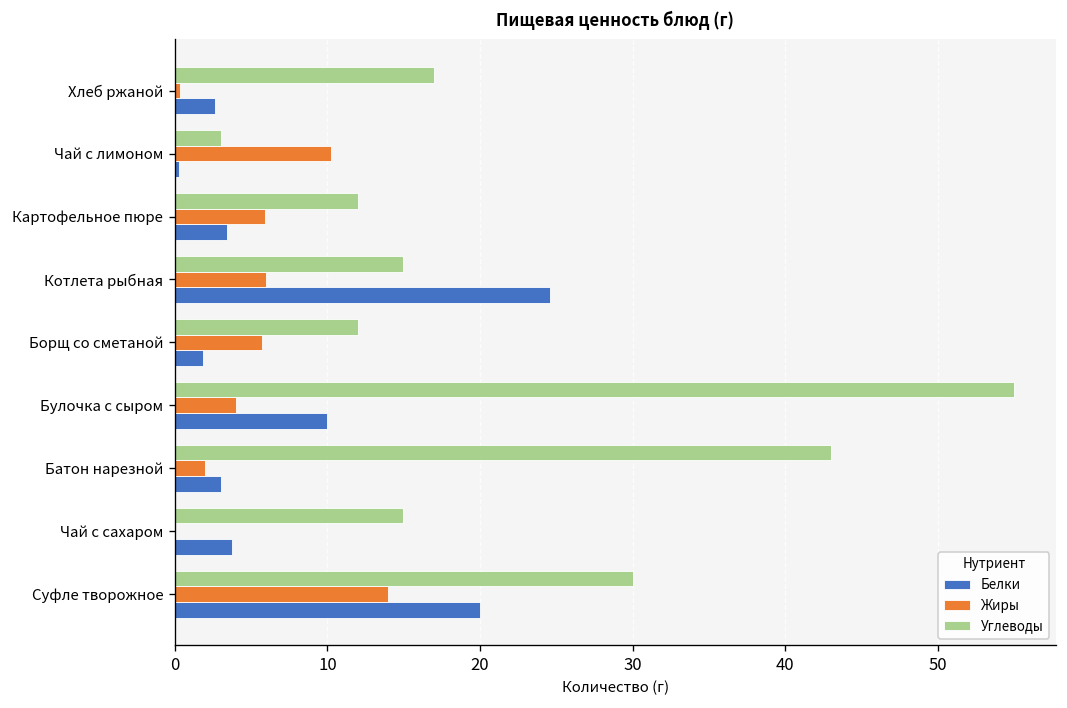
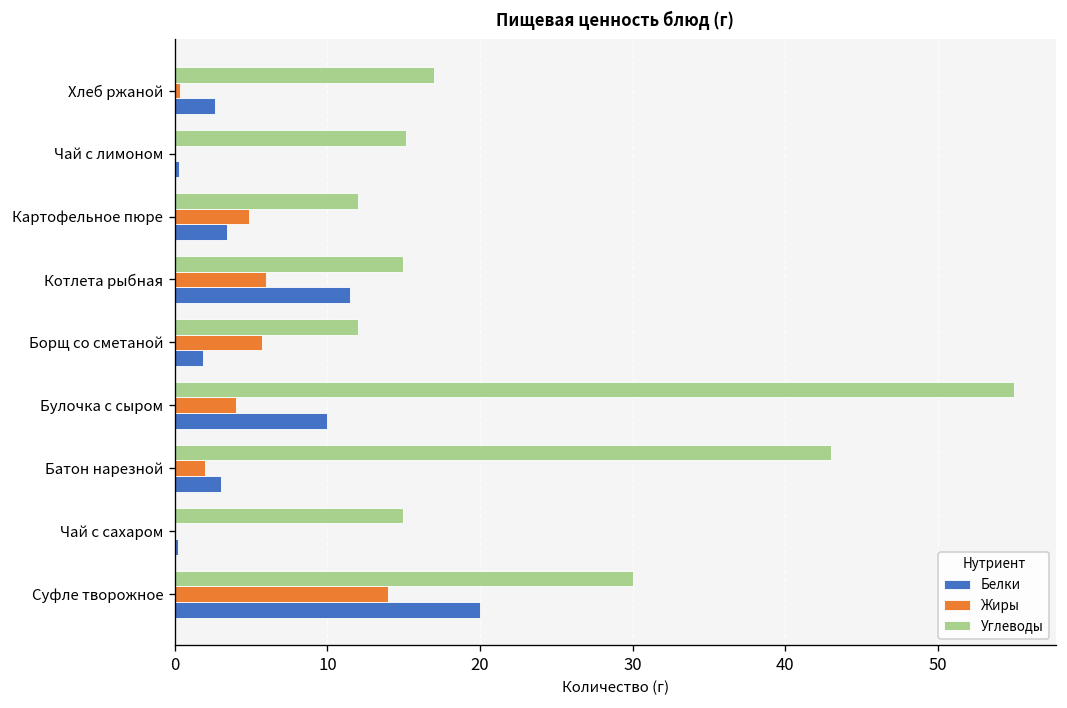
  {
    "Белки": {
      "Хлеб ржаной": 2.7,
      "Чай с лимоном": 0.3,
      "Картофельное пюре": 3.4,
-     "Котлета рыбная": 24.6,
+     "Котлета рыбная": 11.5,
      "Борщ со сметаной": 1.8,
      "Булочка с сыром": 10.0,
      "Батон нарезной": 3.0,
-     "Чай с сахаром": 3.8,
+     "Чай с сахаром": 0.2,
      "Суфле творожное": 20.0
    },
    "Жиры": {
      "Хлеб ржаной": 0.4,
-     "Чай с лимоном": 10.2,
-     "Картофельное пюре": 5.9,
+     "Чай с лимоном": 0.0,
+     "Картофельное пюре": 4.9,
      "Котлета рыбная": 6.0,
      "Борщ со сметаной": 5.7,
      "Булочка с сыром": 4.0,
      "Батон нарезной": 2.0,
      "Чай с сахаром": 0.0,
      "Суфле творожное": 14.0
    },
    "Углеводы": {
      "Хлеб ржаной": 17.0,
-     "Чай с лимоном": 3.0,
+     "Чай с лимоном": 15.1,
      "Картофельное пюре": 12.0,
      "Котлета рыбная": 14.9,
      "Борщ со сметаной": 12.0,
      "Булочка с сыром": 55.0,
      "Батон нарезной": 43.0,
      "Чай с сахаром": 14.9,
      "Суфле творожное": 30.0
    }
  }
